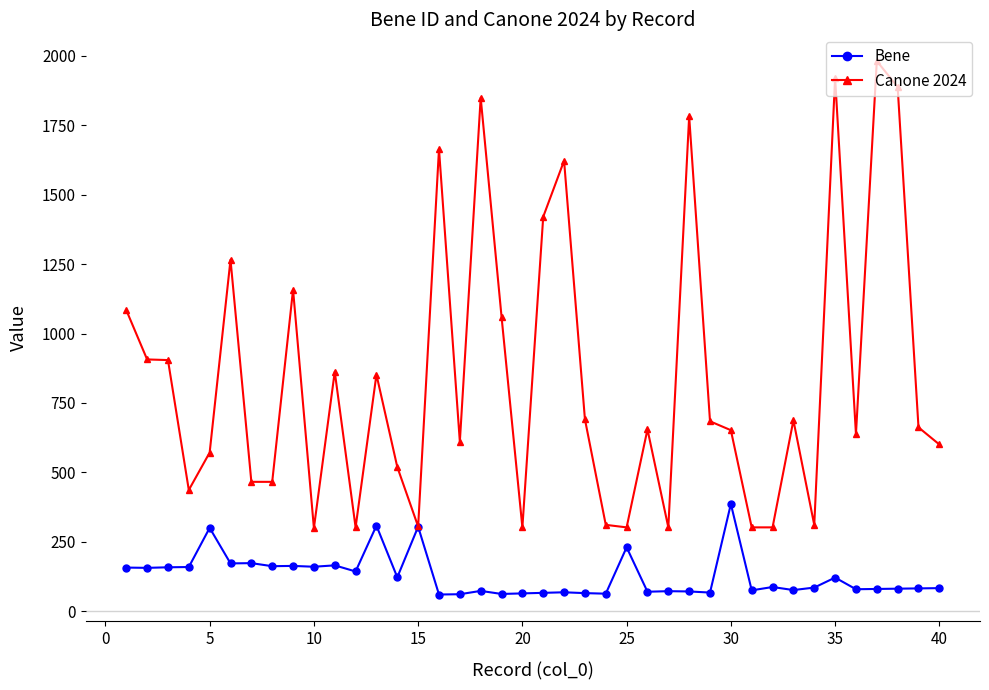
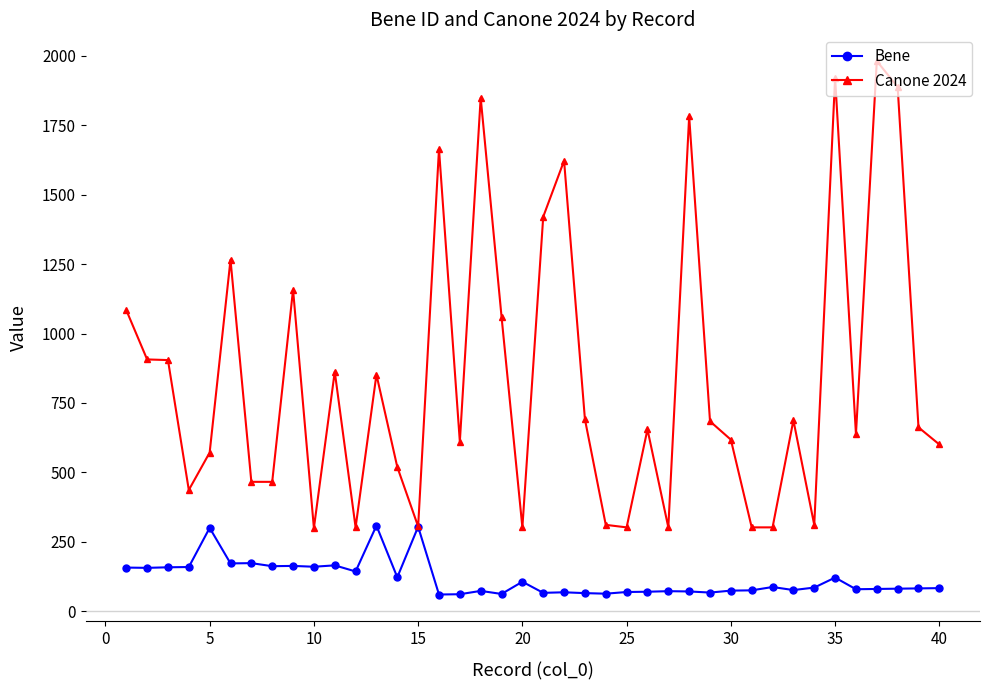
  {
    "Bene": {
      "5": 300,
      "10": 160,
-     "20": 60,
-     "25": 230,
-     "30": 390,
+     "20": 110,
+     "25": 70,
+     "30": 70,
      "35": 120,
      "40": 80
    },
    "Canone 2024": {
      "5": 570,
      "10": 300,
      "20": 300,
      "25": 300,
-     "30": 650,
+     "30": 620,
      "40": 600
    }
  }
